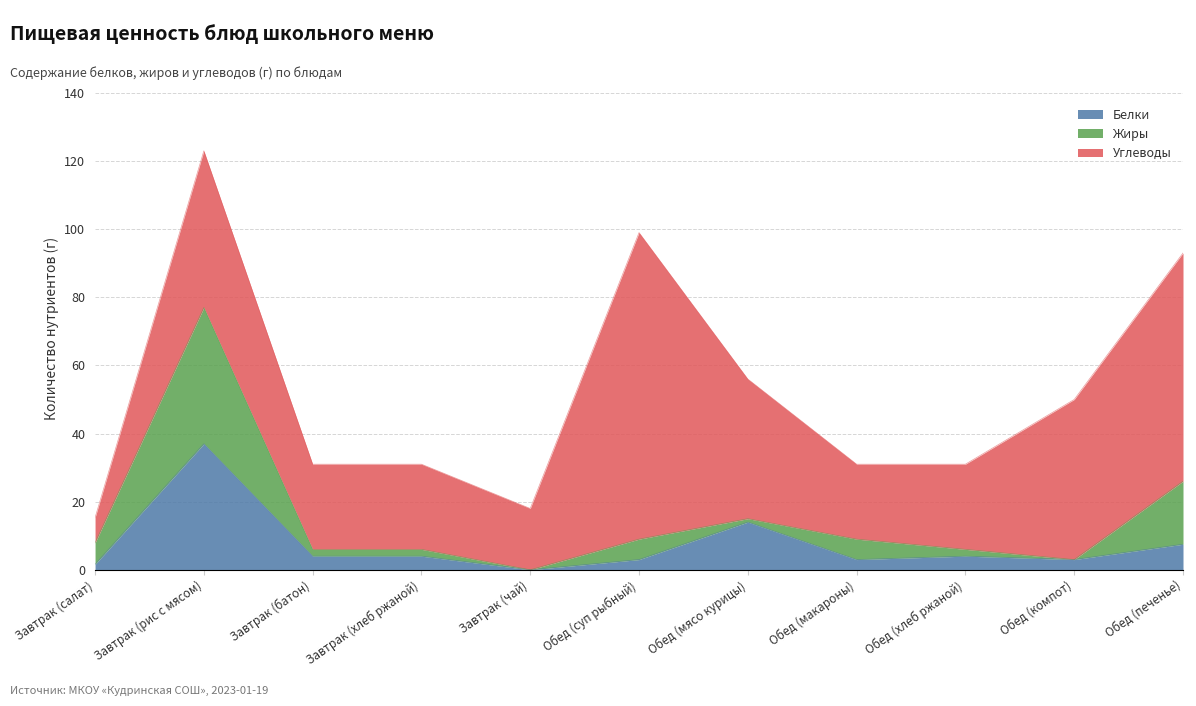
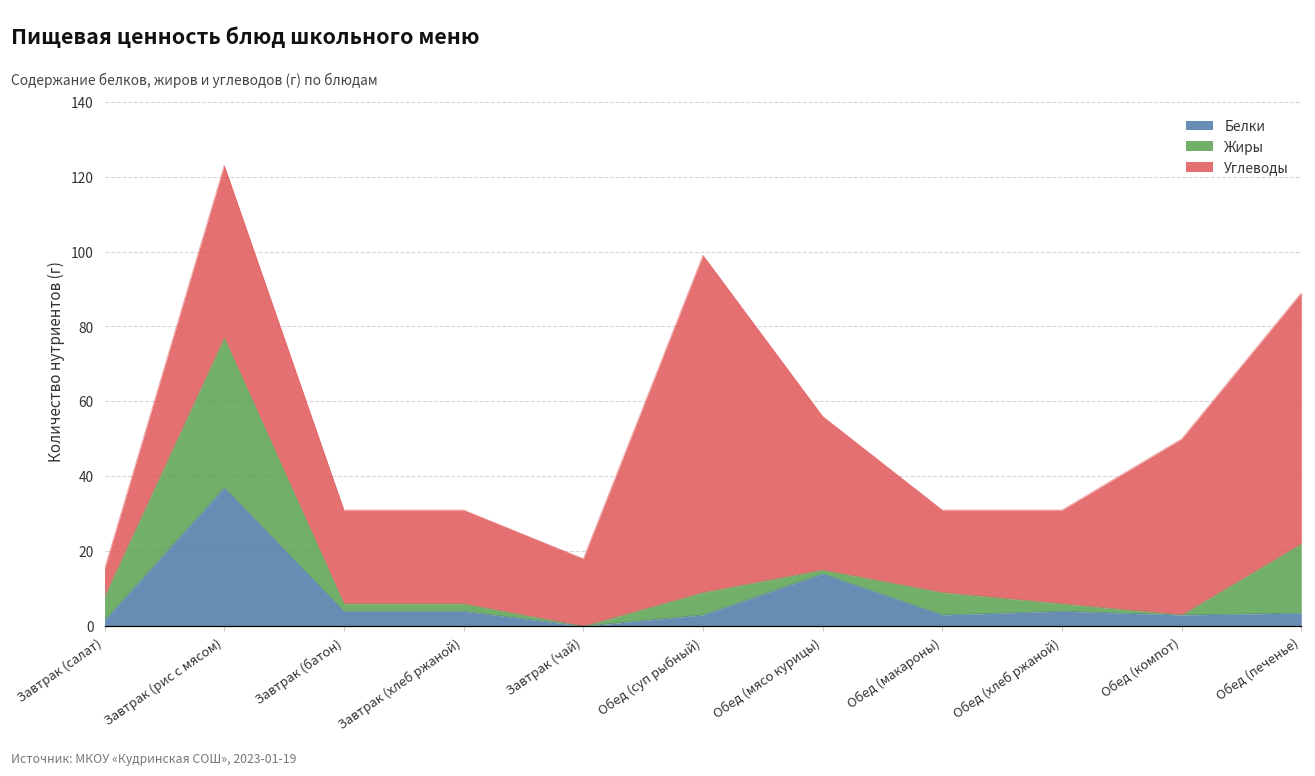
  {
    "Белки": {
      "Завтрак (салат)": 2,
      "Завтрак (рис с мясом)": 37,
      "Завтрак (батон)": 4,
      "Завтрак (хлеб ржаной)": 4,
      "Обед (суп рыбный)": 3,
      "Обед (мясо курицы)": 14,
      "Обед (макароны)": 3,
      "Обед (хлеб ржаной)": 4,
-     "Обед (печенье)": 8
+     "Обед (печенье)": 4
    },
    "Жиры": {
      "Завтрак (салат)": 6,
      "Завтрак (рис с мясом)": 40,
      "Завтрак (батон)": 2,
      "Завтрак (хлеб ржаной)": 2,
      "Обед (суп рыбный)": 6,
      "Обед (мясо курицы)": 1,
      "Обед (макароны)": 6,
      "Обед (хлеб ржаной)": 2,
      "Обед (печенье)": 19
    },
    "Углеводы": {
      "Завтрак (салат)": 7,
      "Завтрак (рис с мясом)": 46,
      "Завтрак (батон)": 25,
      "Завтрак (хлеб ржаной)": 25,
      "Завтрак (чай)": 18,
      "Обед (суп рыбный)": 90,
      "Обед (мясо курицы)": 41,
      "Обед (макароны)": 22,
      "Обед (хлеб ржаной)": 25,
      "Обед (компот)": 47,
      "Обед (печенье)": 67
    }
  }
